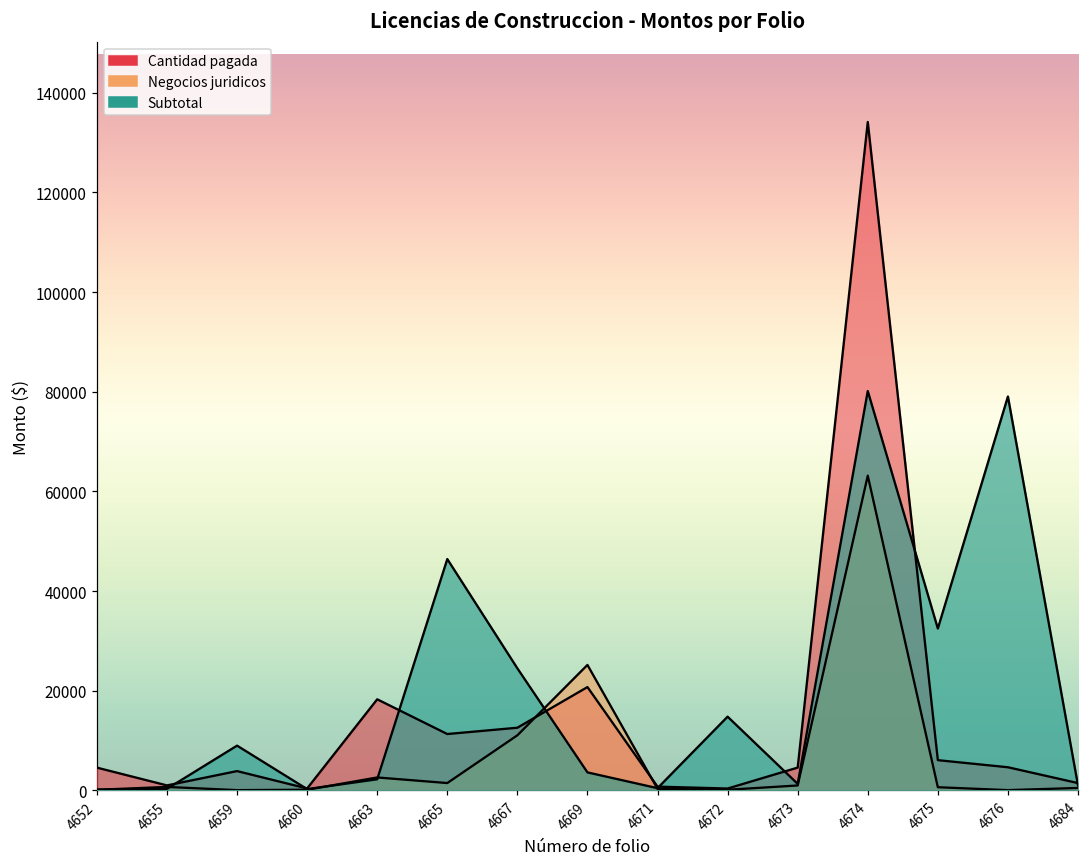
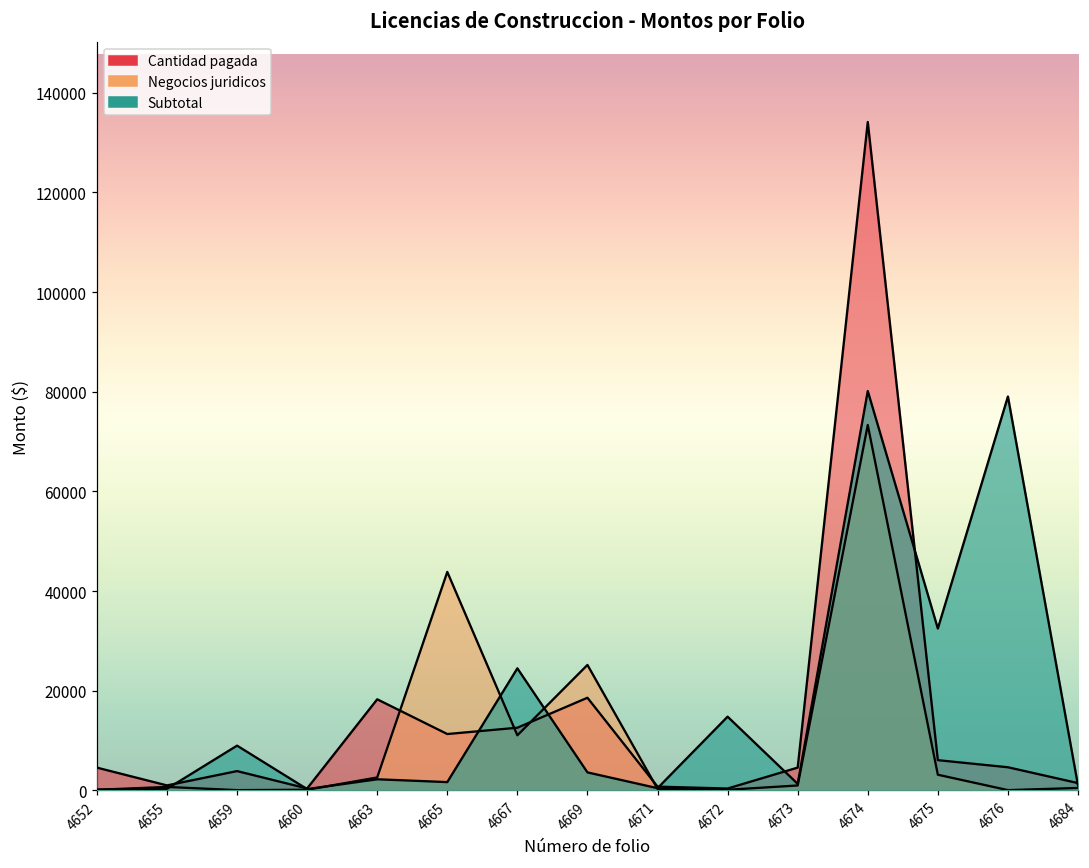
  {
    "Cantidad pagada": {
      "4652": 5000,
      "4659": 4000,
      "4663": 18000,
      "4665": 11000,
      "4667": 13000,
-     "4669": 21000,
+     "4669": 19000,
      "4673": 5000,
      "4674": 134000,
      "4675": 6000,
      "4676": 5000
    },
    "Negocios juridicos": {
      "4659": 0,
-     "4665": 1000,
+     "4665": 44000,
      "4667": 11000,
      "4669": 25000,
-     "4674": 63000,
-     "4675": 1000,
+     "4674": 73000,
+     "4675": 3000,
      "4676": 0
    },
    "Subtotal": {
      "4659": 9000,
-     "4665": 46000,
+     "4665": 2000,
      "4667": 24000,
      "4669": 4000,
      "4672": 15000,
      "4674": 80000,
      "4675": 32000,
      "4676": 79000
    }
  }
